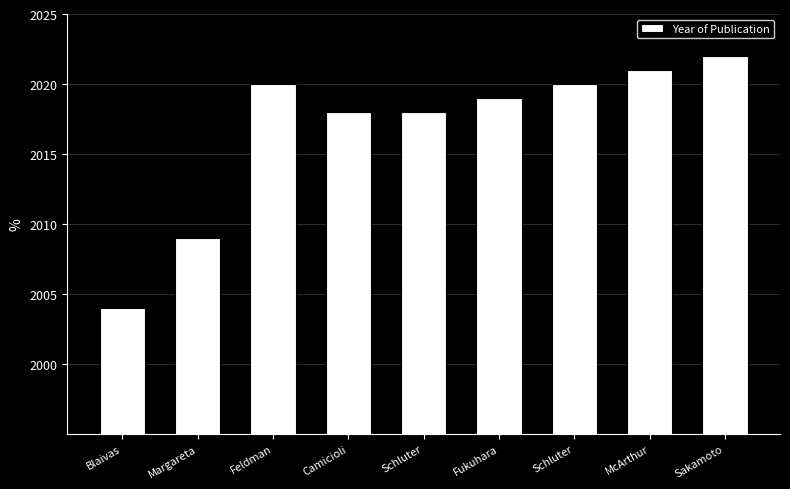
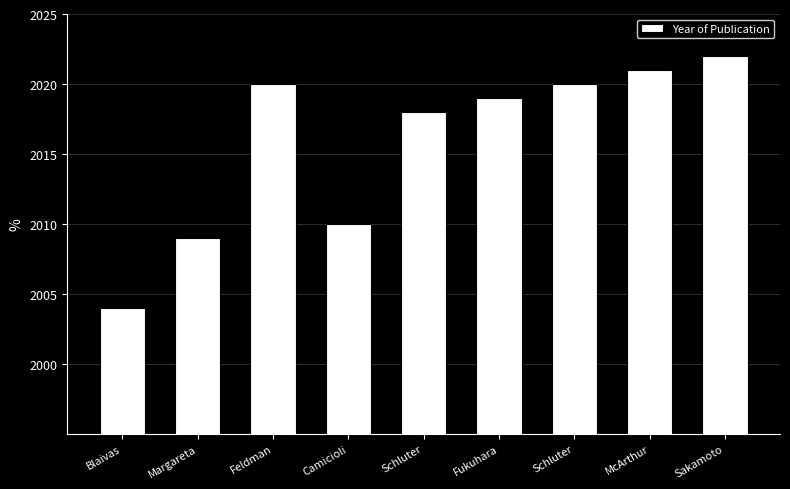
  {
    "Blaivas": 2004,
    "Margareta": 2009,
    "Feldman": 2020,
-   "Camicioli": 2018,
+   "Camicioli": 2010,
    "Fukuhara": 2019,
    "McArthur": 2021,
    "Sakamoto": 2022
  }
